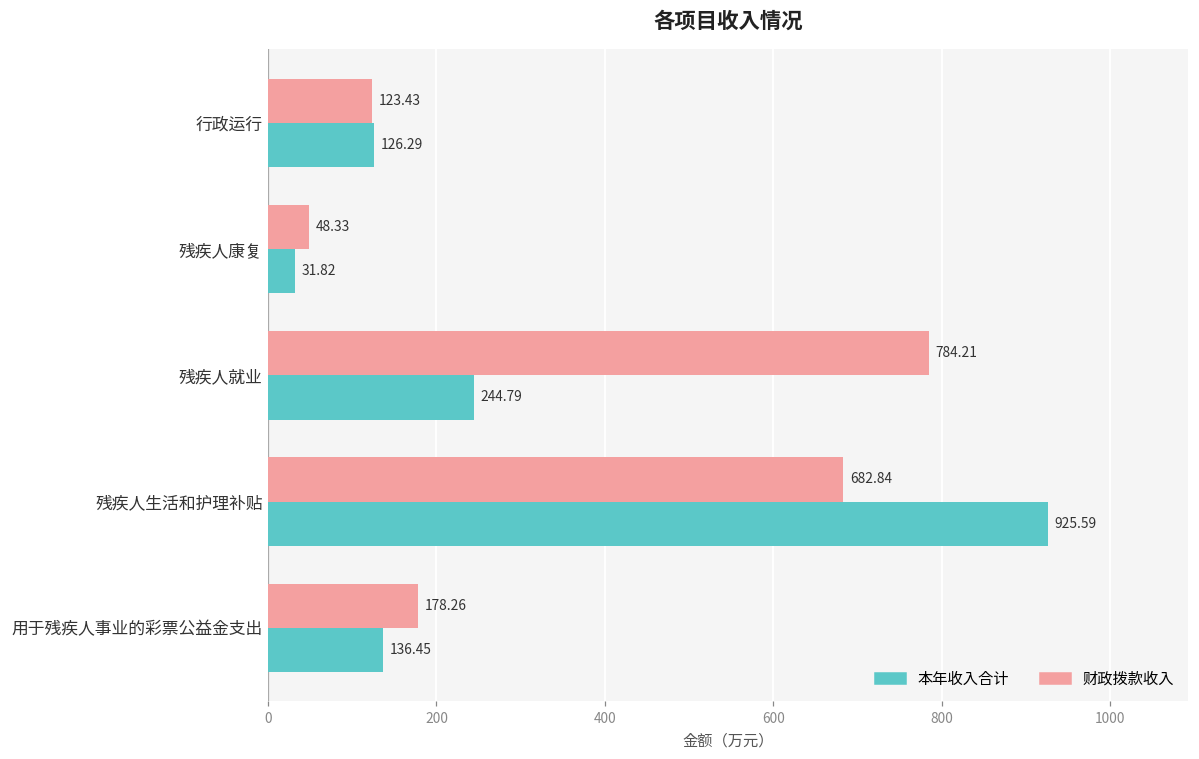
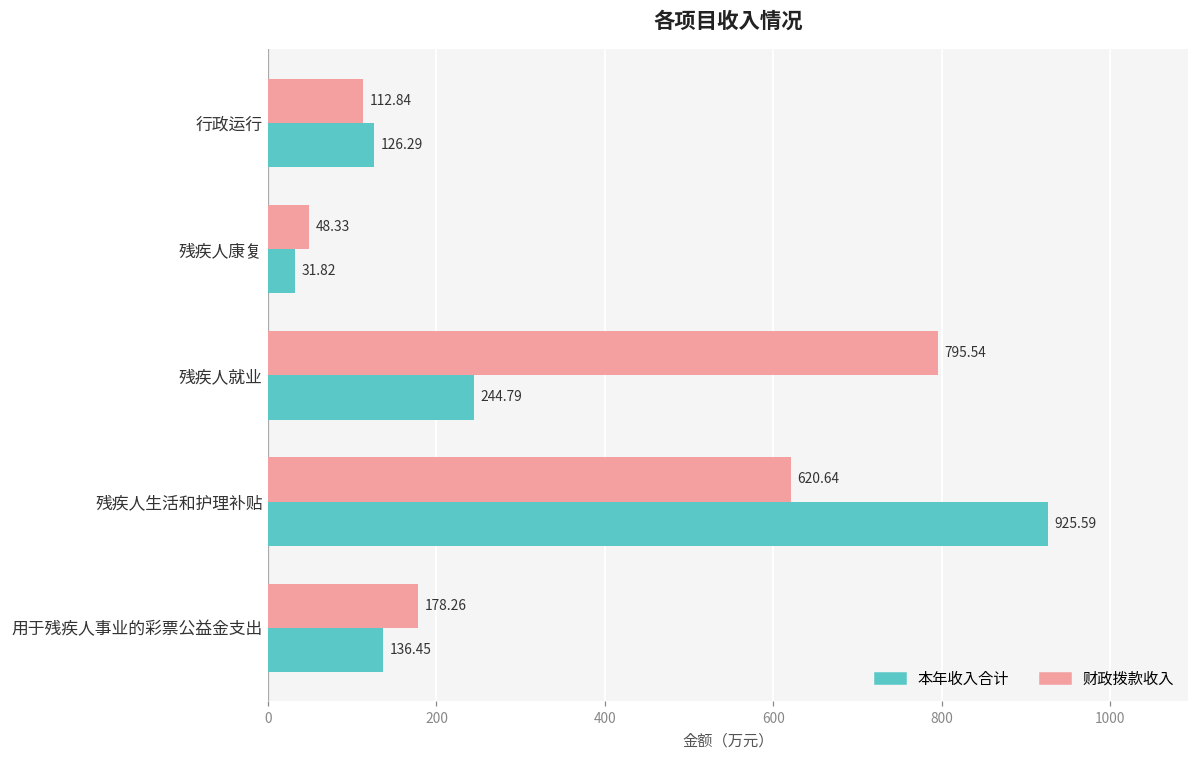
  {
    "本年收入合计": {
      "行政运行": 126.29,
      "残疾人康复": 31.82,
      "残疾人就业": 244.79,
      "残疾人生活和护理补贴": 925.59,
      "用于残疾人事业的彩票公益金支出": 136.45
    },
    "财政拨款收入": {
-     "行政运行": 123.43,
+     "行政运行": 112.84,
      "残疾人康复": 48.33,
-     "残疾人就业": 784.21,
-     "残疾人生活和护理补贴": 682.84,
+     "残疾人就业": 795.54,
+     "残疾人生活和护理补贴": 620.64,
      "用于残疾人事业的彩票公益金支出": 178.26
    }
  }
